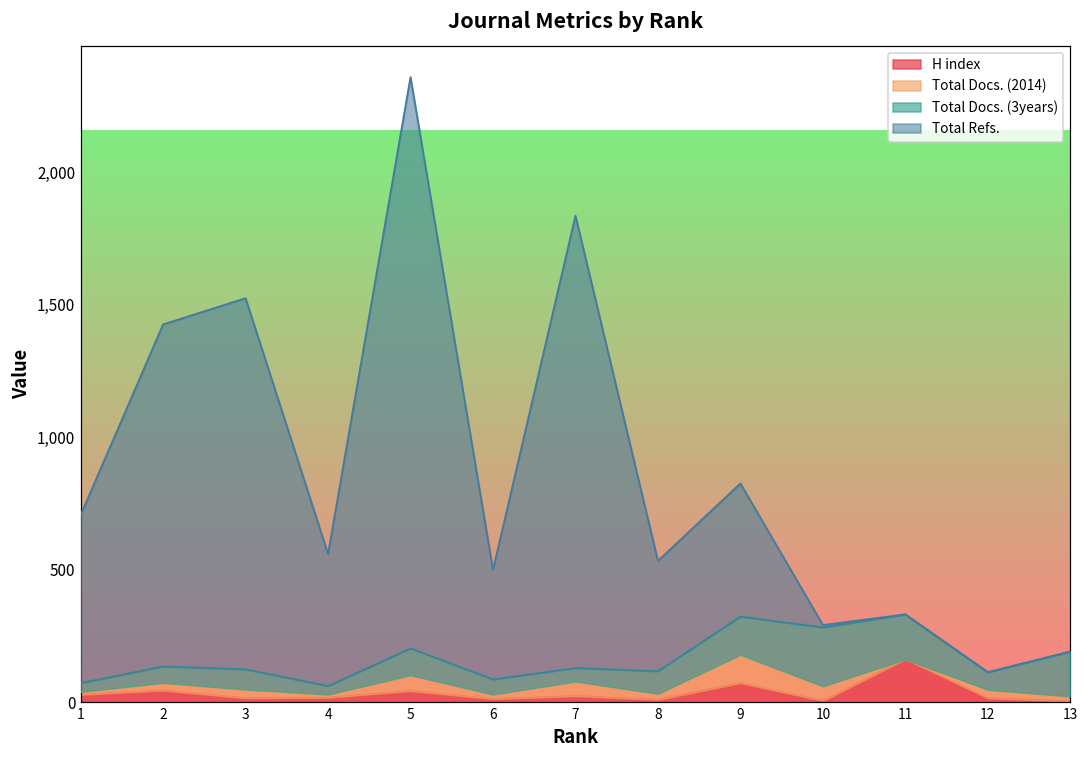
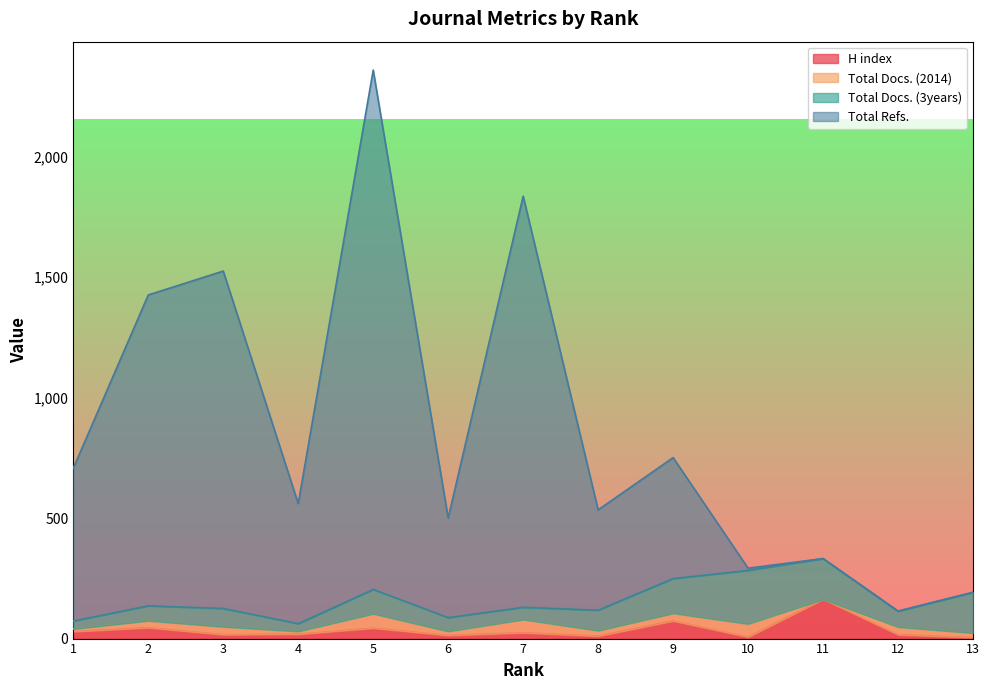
  {
    "H index": {
      "1": 30,
      "2": 50,
      "3": 20,
      "4": 20,
      "5": 40,
      "6": 10,
      "7": 20,
      "8": 10,
      "9": 70,
      "10": 10,
      "12": 20,
      "13": 0
    },
    "Total Docs. (2014)": {
      "1": 10,
      "2": 30,
      "3": 30,
      "4": 10,
      "5": 60,
      "6": 20,
      "7": 60,
      "8": 20,
-     "9": 110,
+     "9": 30,
      "10": 60,
      "12": 30,
      "13": 20
    }
  }
